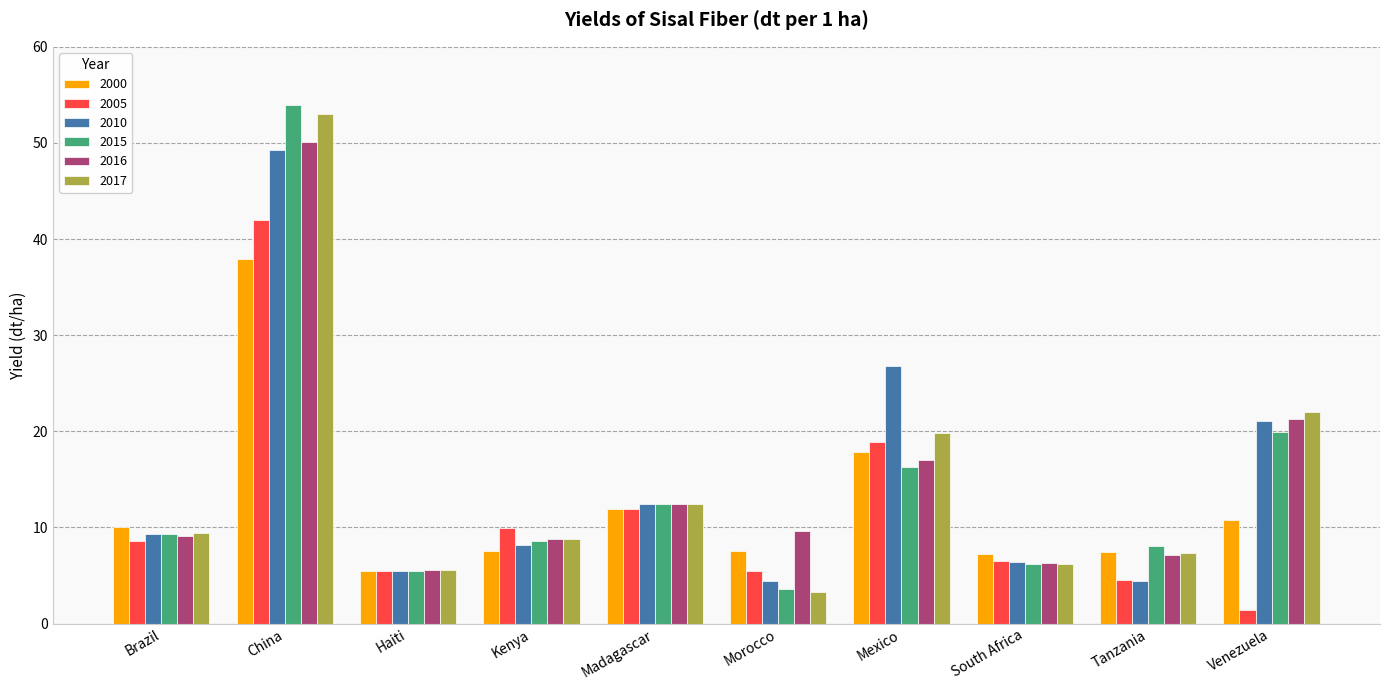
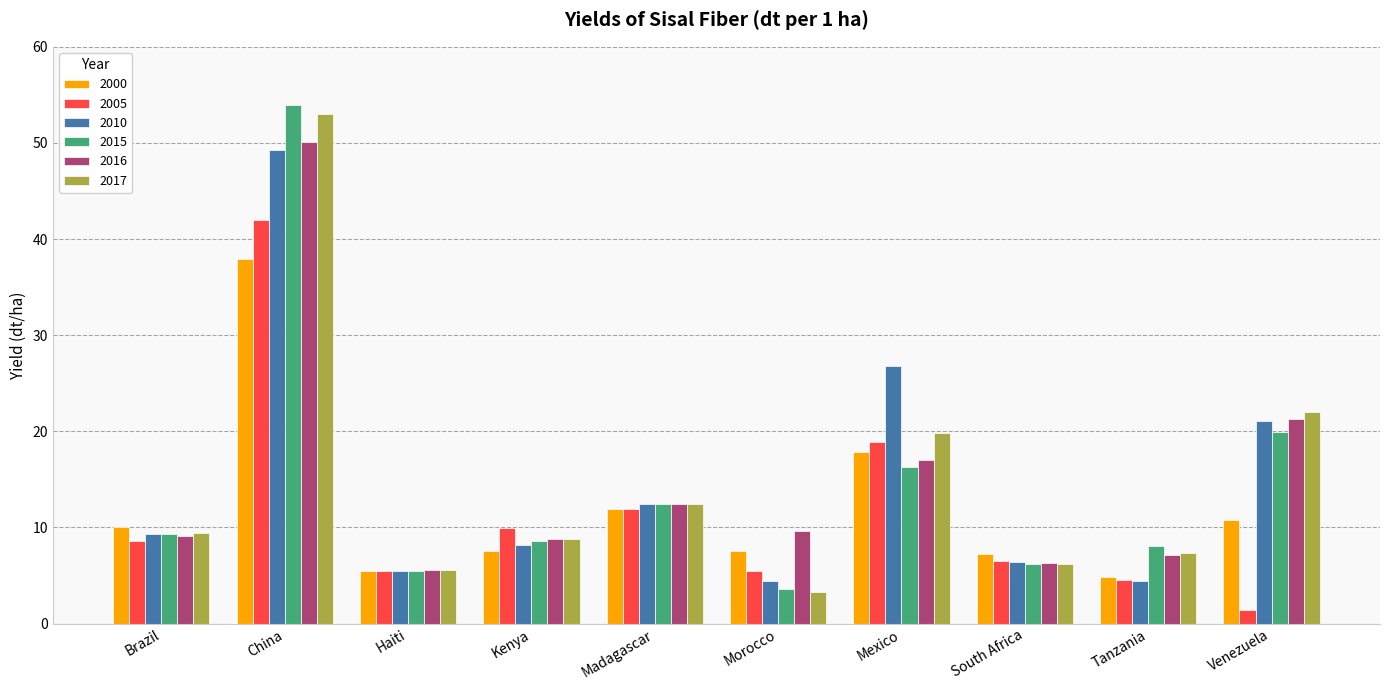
  {
    "2000": {
      "Brazil": 10,
      "China": 38,
      "Haiti": 5,
      "Kenya": 8,
      "Madagascar": 12,
      "Morocco": 8,
      "Mexico": 18,
      "South Africa": 7,
-     "Tanzania": 7,
+     "Tanzania": 5,
      "Venezuela": 11
    },
    "2005": {
      "Brazil": 9,
      "China": 42,
      "Haiti": 5,
      "Kenya": 10,
      "Madagascar": 12,
      "Morocco": 5,
      "Mexico": 19,
      "South Africa": 7,
      "Tanzania": 5,
      "Venezuela": 1
    },
    "2010": {
      "Brazil": 9,
      "China": 49,
      "Haiti": 6,
      "Kenya": 8,
      "Madagascar": 12,
      "Morocco": 4,
      "Mexico": 27,
      "South Africa": 6,
      "Tanzania": 4,
      "Venezuela": 21
    },
    "2015": {
      "Brazil": 9,
      "China": 54,
      "Haiti": 6,
      "Kenya": 9,
      "Madagascar": 12,
      "Morocco": 4,
      "Mexico": 16,
      "South Africa": 6,
      "Tanzania": 8,
      "Venezuela": 20
    },
    "2016": {
      "Brazil": 9,
      "China": 50,
      "Haiti": 6,
      "Kenya": 9,
      "Madagascar": 12,
      "Morocco": 10,
      "Mexico": 17,
      "South Africa": 6,
      "Tanzania": 7,
      "Venezuela": 21
    },
    "2017": {
      "Brazil": 9,
      "China": 53,
      "Haiti": 6,
      "Kenya": 9,
      "Madagascar": 12,
      "Morocco": 3,
      "Mexico": 20,
      "South Africa": 6,
      "Tanzania": 7,
      "Venezuela": 22
    }
  }
